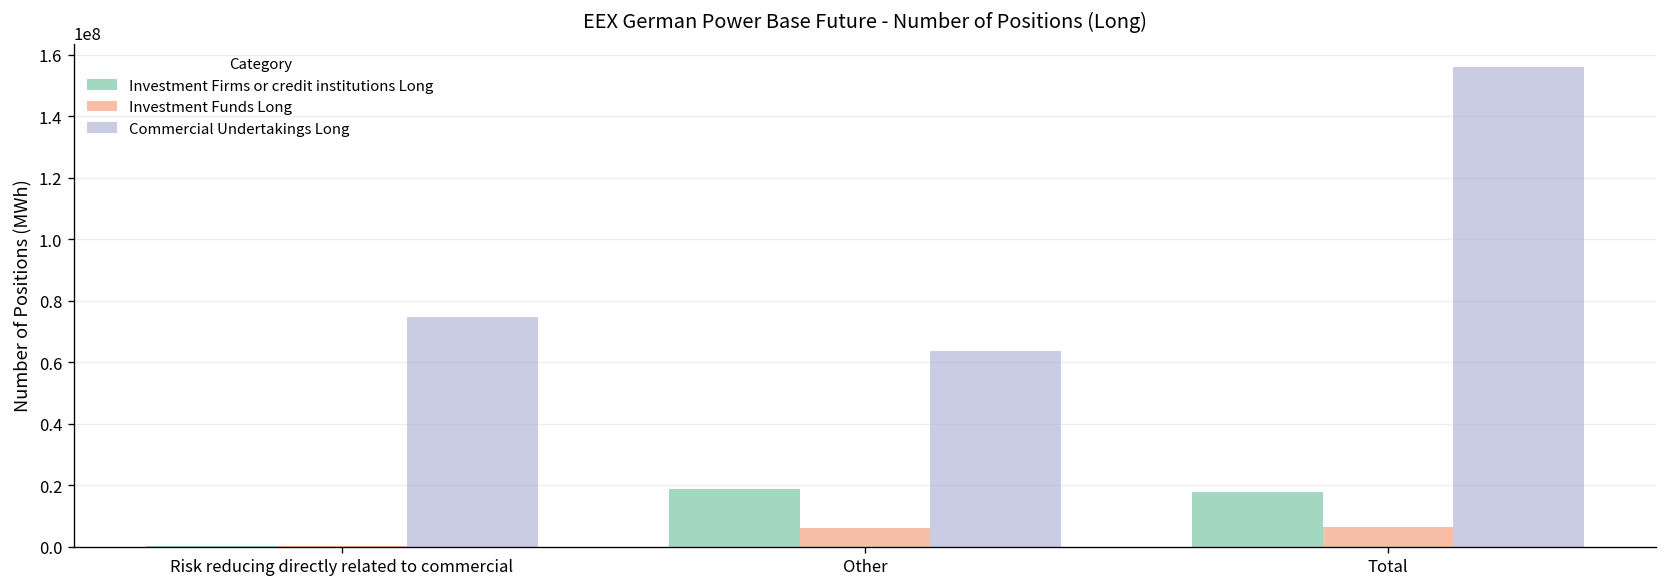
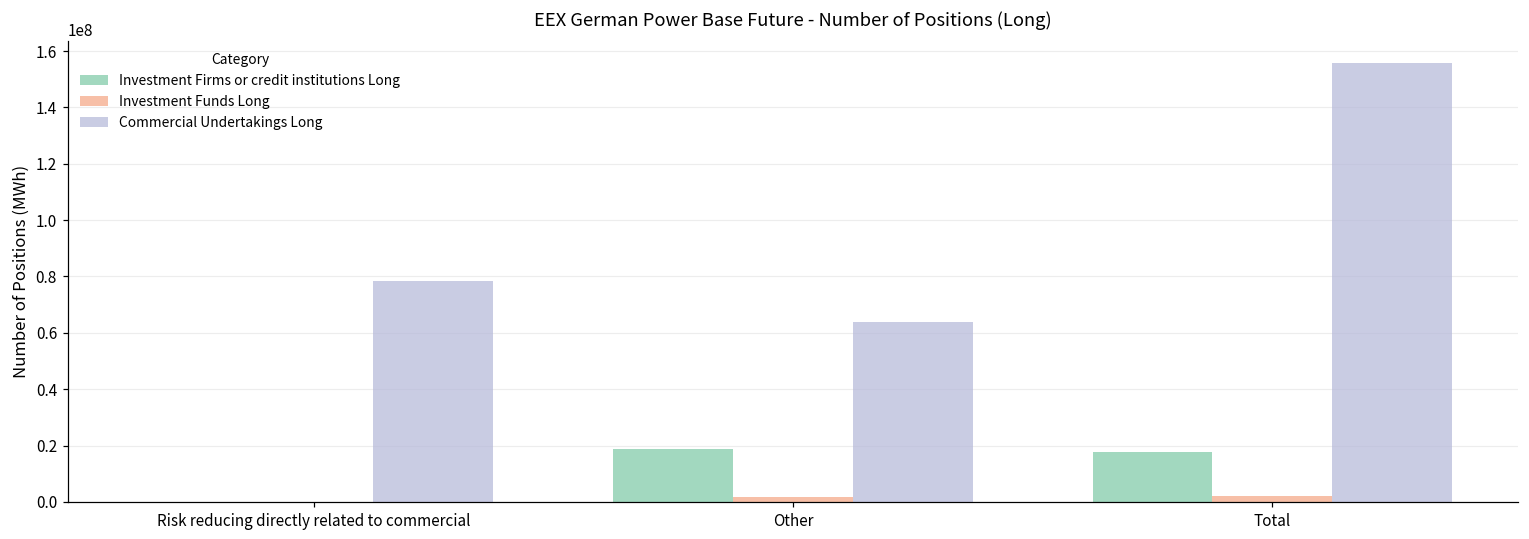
  {
    "Investment Firms or credit institutions Long": {
      "Other": 19000000,
      "Total": 18000000
    },
    "Investment Funds Long": {
-     "Other": 6000000,
-     "Total": 6000000
+     "Other": 2000000,
+     "Total": 2000000
    },
    "Commercial Undertakings Long": {
-     "Risk reducing directly related to commercial": 75000000,
+     "Risk reducing directly related to commercial": 79000000,
      "Other": 64000000,
      "Total": 156000000
    }
  }
